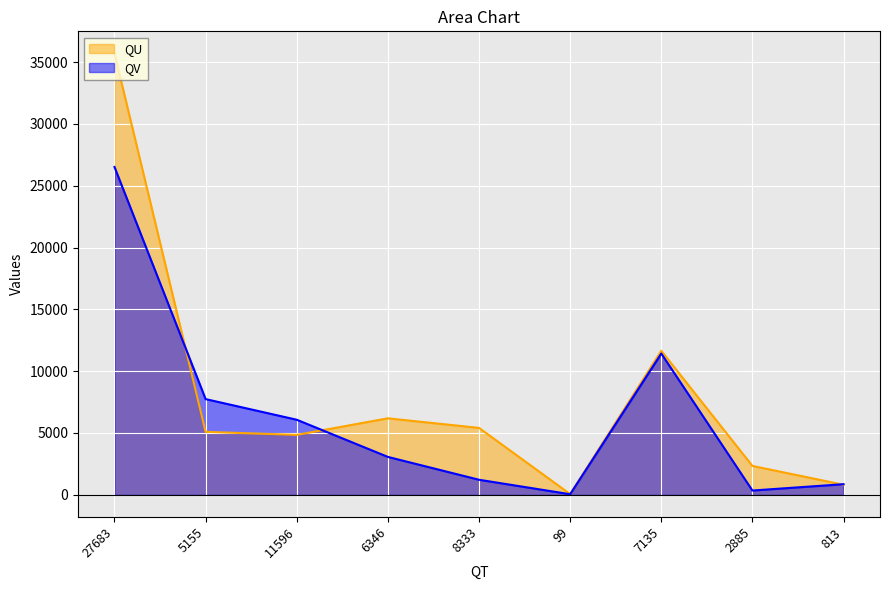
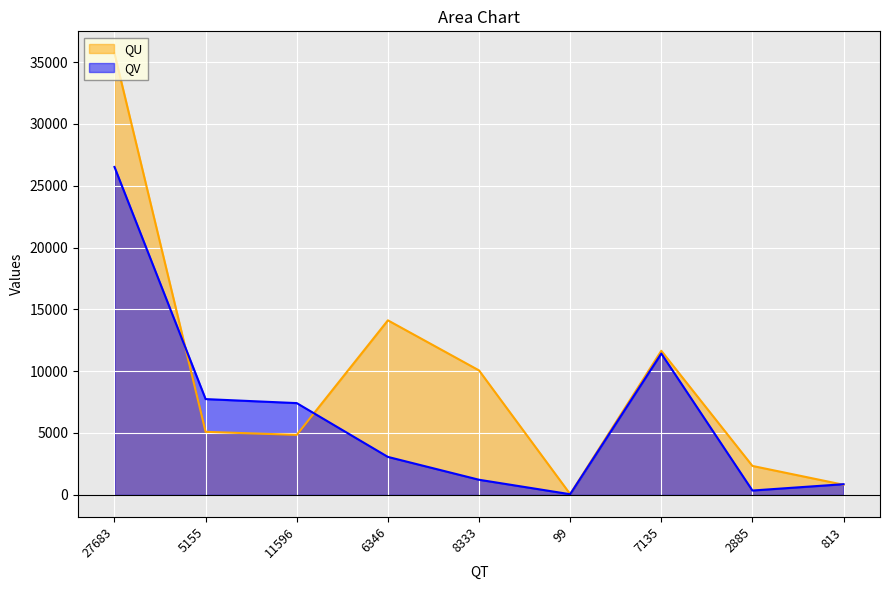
  {
    "QU": {
      "5155": 5100,
      "11596": 4800,
-     "6346": 6200,
-     "8333": 5400,
+     "6346": 14100,
+     "8333": 10100,
      "7135": 11600,
      "2885": 2300
    },
    "QV": {
      "27683": 26500,
      "5155": 7700,
-     "11596": 6100,
+     "11596": 7400,
      "6346": 3100,
      "8333": 1200,
      "7135": 11400,
      "2885": 300
    }
  }
